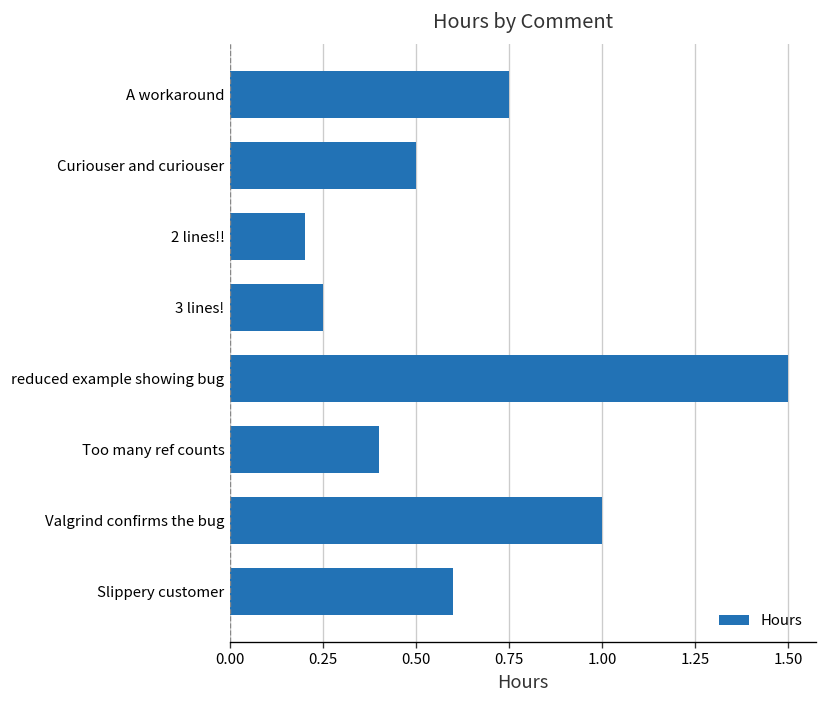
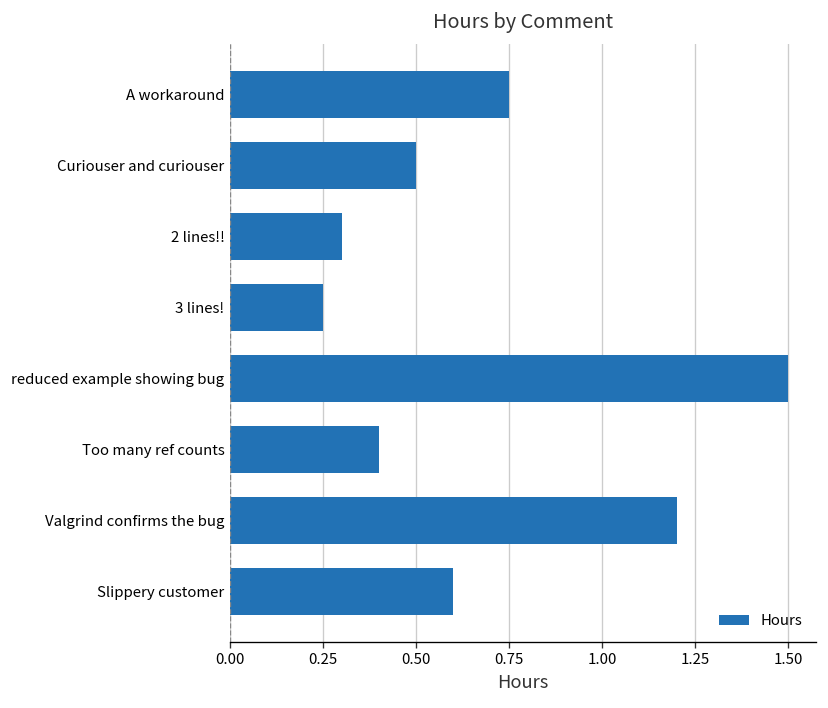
  {
    "A workaround": 0.75,
    "Curiouser and curiouser": 0.5,
-   "2 lines!!": 0.2,
+   "2 lines!!": 0.3,
    "3 lines!": 0.25,
    "reduced example showing bug": 1.5,
    "Too many ref counts": 0.4,
-   "Valgrind confirms the bug": 1.0,
+   "Valgrind confirms the bug": 1.2,
    "Slippery customer": 0.6
  }
